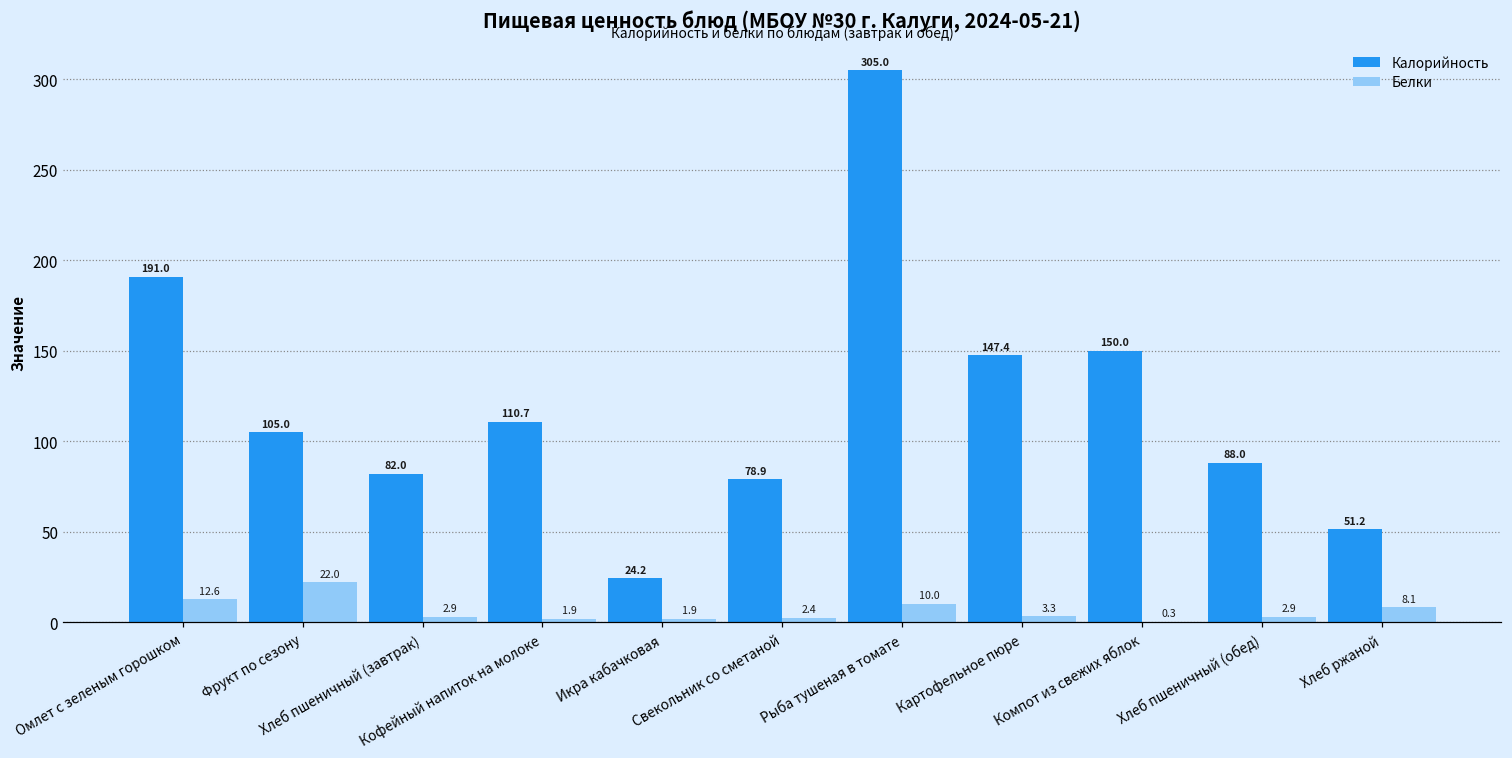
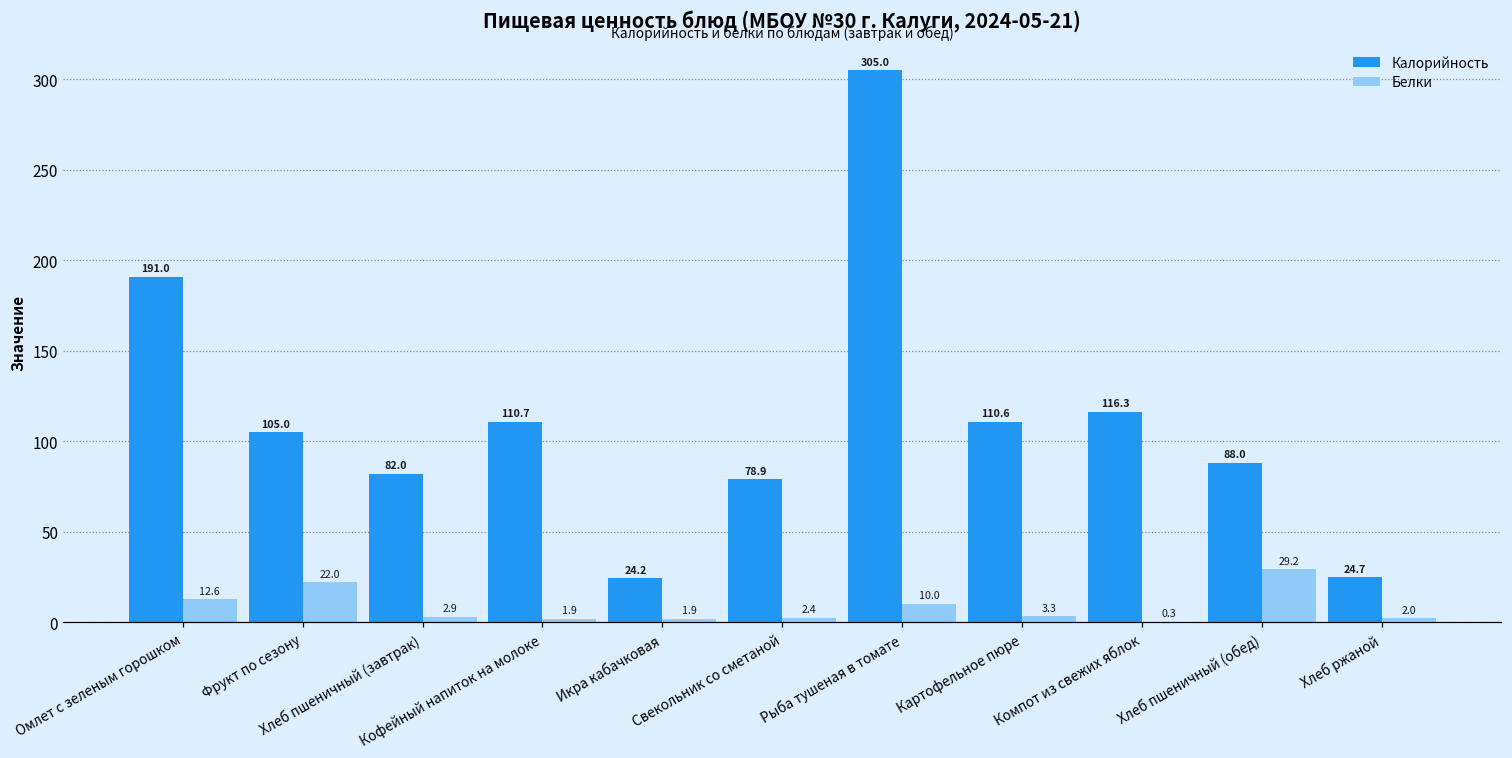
  {
    "Калорийность": {
      "Омлет с зеленым горошком": 191.0,
      "Фрукт по сезону": 105.0,
      "Хлеб пшеничный (завтрак)": 82.0,
      "Кофейный напиток на молоке": 110.7,
      "Икра кабачковая": 24.2,
      "Свекольник со сметаной": 78.9,
      "Рыба тушеная в томате": 305.0,
-     "Картофельное пюре": 147.4,
-     "Компот из свежих яблок": 150.0,
+     "Картофельное пюре": 110.6,
+     "Компот из свежих яблок": 116.3,
      "Хлеб пшеничный (обед)": 88.0,
-     "Хлеб ржаной": 51.2
+     "Хлеб ржаной": 24.7
    },
    "Белки": {
      "Омлет с зеленым горошком": 12.6,
      "Фрукт по сезону": 22.0,
      "Хлеб пшеничный (завтрак)": 2.9,
      "Кофейный напиток на молоке": 1.9,
      "Икра кабачковая": 1.9,
      "Свекольник со сметаной": 2.4,
      "Рыба тушеная в томате": 10.0,
      "Картофельное пюре": 3.3,
      "Компот из свежих яблок": 0.3,
-     "Хлеб пшеничный (обед)": 2.9,
-     "Хлеб ржаной": 8.1
+     "Хлеб пшеничный (обед)": 29.2,
+     "Хлеб ржаной": 2.0
    }
  }
